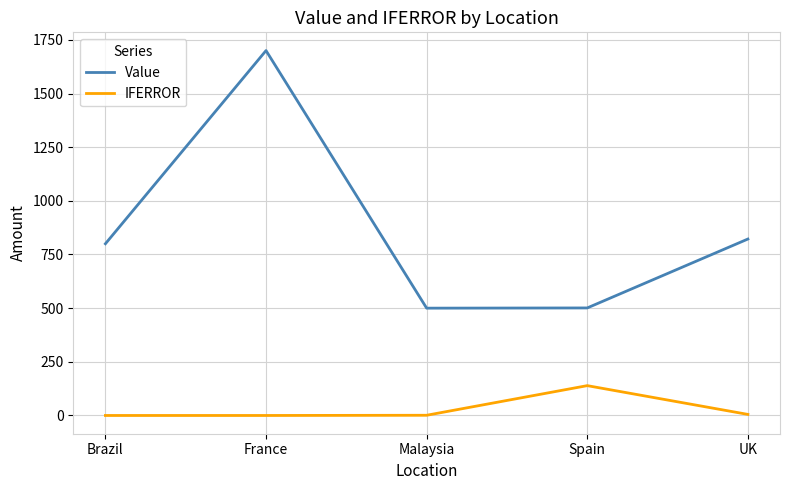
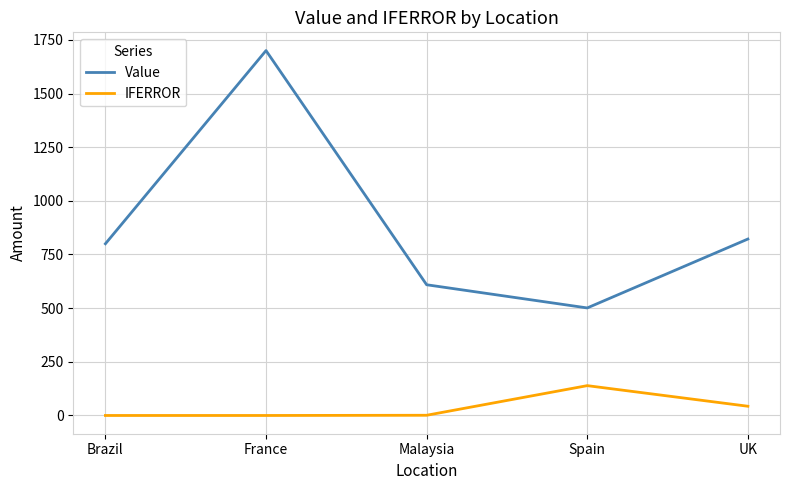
  {
    "Value": {
      "Brazil": 800,
      "France": 1700,
-     "Malaysia": 500,
+     "Malaysia": 610,
      "Spain": 500,
      "UK": 820
    },
    "IFERROR": {
      "Brazil": 0,
      "France": 0,
      "Malaysia": 0,
      "Spain": 140,
-     "UK": 10
+     "UK": 40
    }
  }
